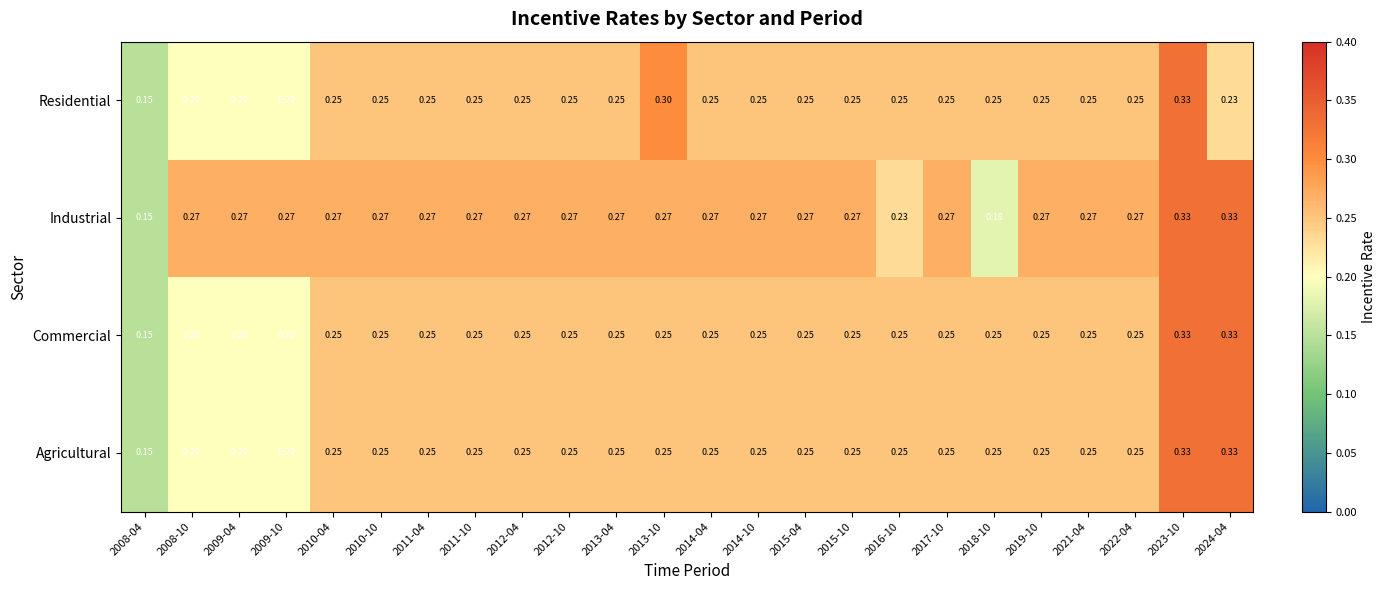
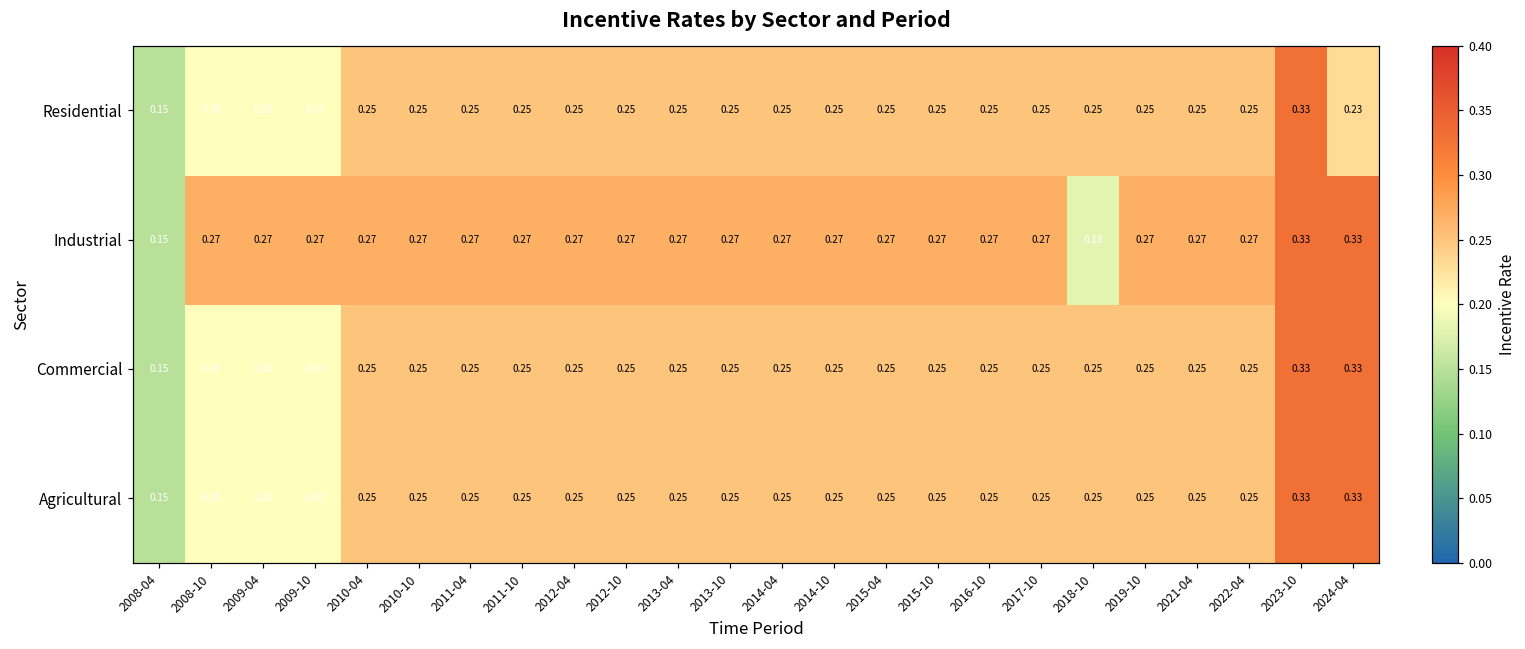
  {
    "Residential": {
      "2008-04": 0.15,
      "2008-10": 0.20,
      "2009-04": 0.20,
      "2009-10": 0.20,
      "2010-04": 0.25,
      "2010-10": 0.25,
      "2011-04": 0.25,
      "2011-10": 0.25,
      "2012-04": 0.25,
      "2012-10": 0.25,
      "2013-04": 0.25,
-     "2013-10": 0.30,
+     "2013-10": 0.25,
      "2014-04": 0.25,
      "2014-10": 0.25,
      "2015-04": 0.25,
      "2015-10": 0.25,
      "2016-10": 0.25,
      "2017-10": 0.25,
      "2018-10": 0.25,
      "2019-10": 0.25,
      "2021-04": 0.25,
      "2022-04": 0.25,
      "2023-10": 0.33,
      "2024-04": 0.23
    },
    "Industrial": {
      "2008-04": 0.15,
      "2008-10": 0.27,
      "2009-04": 0.27,
      "2009-10": 0.27,
      "2010-04": 0.27,
      "2010-10": 0.27,
      "2011-04": 0.27,
      "2011-10": 0.27,
      "2012-04": 0.27,
      "2012-10": 0.27,
      "2013-04": 0.27,
      "2013-10": 0.27,
      "2014-04": 0.27,
      "2014-10": 0.27,
      "2015-04": 0.27,
      "2015-10": 0.27,
-     "2016-10": 0.23,
+     "2016-10": 0.27,
      "2017-10": 0.27,
      "2018-10": 0.18,
      "2019-10": 0.27,
      "2021-04": 0.27,
      "2022-04": 0.27,
      "2023-10": 0.33,
      "2024-04": 0.33
    },
    "Commercial": {
      "2008-04": 0.15,
      "2008-10": 0.20,
      "2009-04": 0.20,
      "2009-10": 0.20,
      "2010-04": 0.25,
      "2010-10": 0.25,
      "2011-04": 0.25,
      "2011-10": 0.25,
      "2012-04": 0.25,
      "2012-10": 0.25,
      "2013-04": 0.25,
      "2013-10": 0.25,
      "2014-04": 0.25,
      "2014-10": 0.25,
      "2015-04": 0.25,
      "2015-10": 0.25,
      "2016-10": 0.25,
      "2017-10": 0.25,
      "2018-10": 0.25,
      "2019-10": 0.25,
      "2021-04": 0.25,
      "2022-04": 0.25,
      "2023-10": 0.33,
      "2024-04": 0.33
    },
    "Agricultural": {
      "2008-04": 0.15,
      "2008-10": 0.20,
      "2009-04": 0.20,
      "2009-10": 0.20,
      "2010-04": 0.25,
      "2010-10": 0.25,
      "2011-04": 0.25,
      "2011-10": 0.25,
      "2012-04": 0.25,
      "2012-10": 0.25,
      "2013-04": 0.25,
      "2013-10": 0.25,
      "2014-04": 0.25,
      "2014-10": 0.25,
      "2015-04": 0.25,
      "2015-10": 0.25,
      "2016-10": 0.25,
      "2017-10": 0.25,
      "2018-10": 0.25,
      "2019-10": 0.25,
      "2021-04": 0.25,
      "2022-04": 0.25,
      "2023-10": 0.33,
      "2024-04": 0.33
    }
  }
